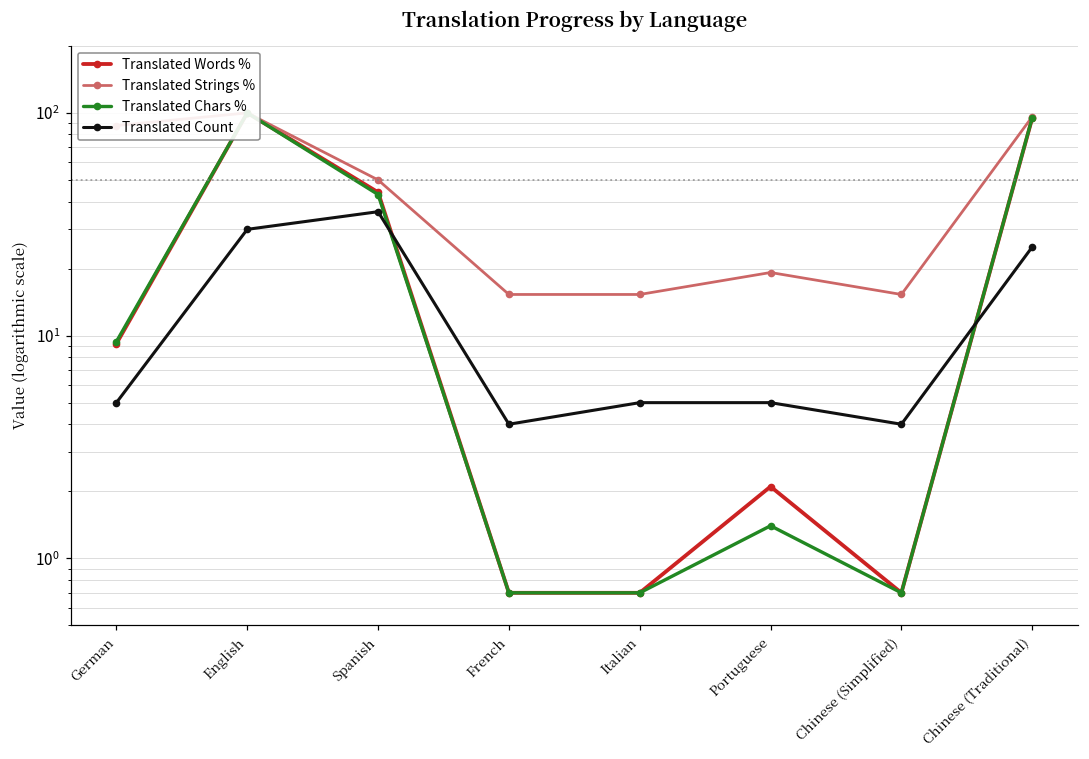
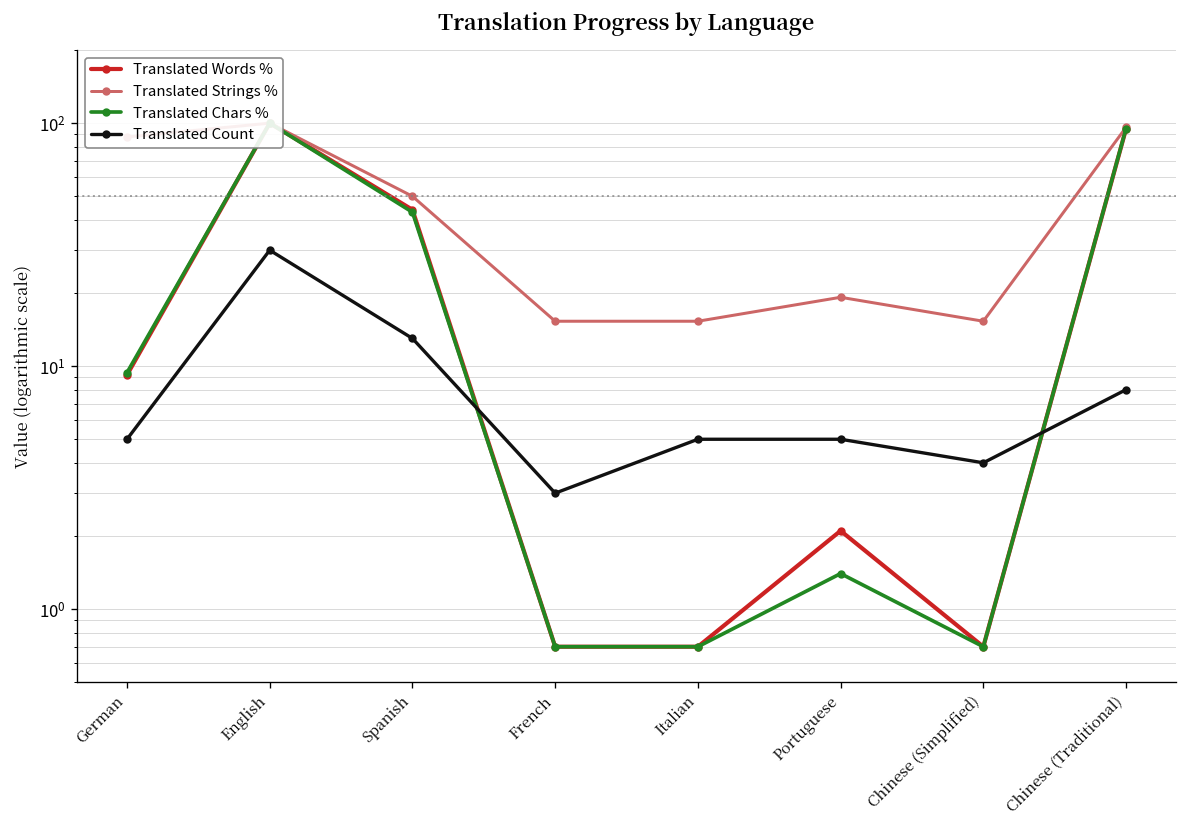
  {
    "Translated Words %": {
      "Portuguese": 2.1
    },
    "Translated Strings %": {
      "Spanish": 50,
      "French": 15,
      "Italian": 15,
      "Portuguese": 19,
      "Chinese (Simplified)": 15
    },
    "Translated Chars %": {
      "Portuguese": 1.4
    },
    "Translated Count": {
      "German": 5,
      "English": 30,
-     "Spanish": 36,
-     "French": 4,
+     "Spanish": 13,
+     "French": 3,
      "Italian": 5,
      "Portuguese": 5,
      "Chinese (Simplified)": 4,
-     "Chinese (Traditional)": 25
+     "Chinese (Traditional)": 8
    }
  }
